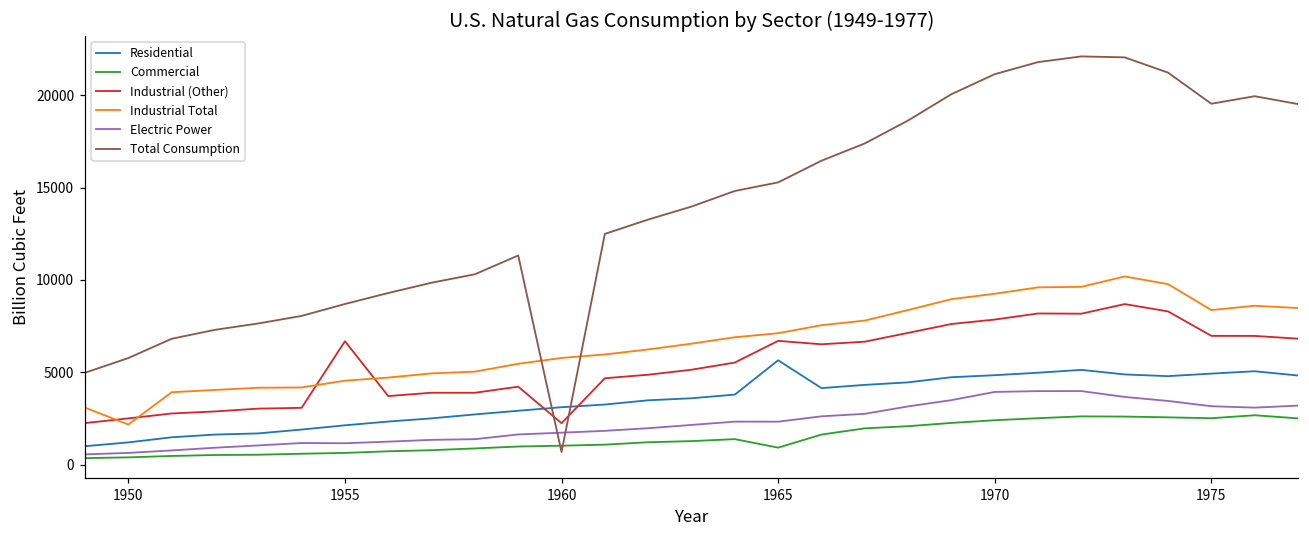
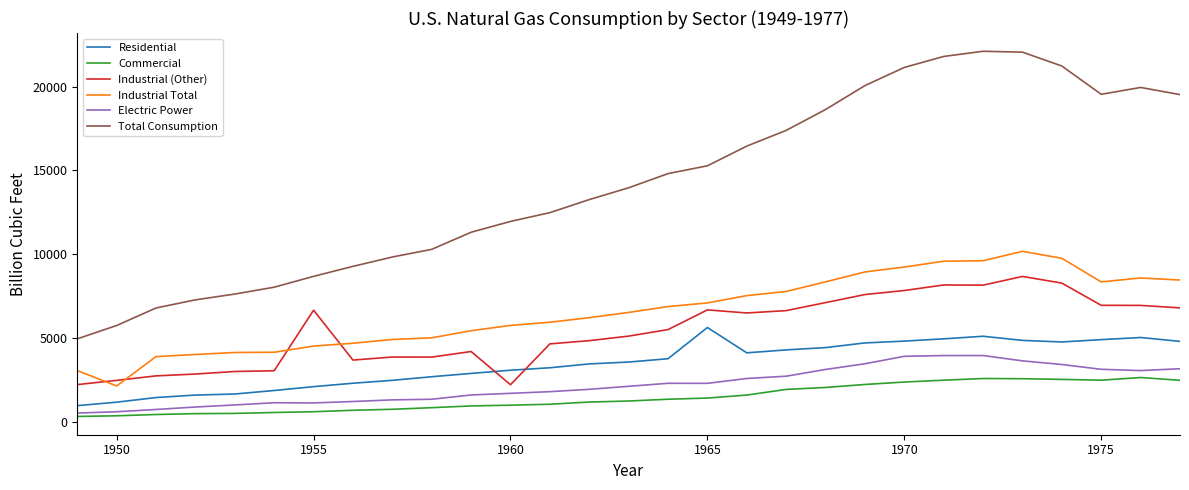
  {
    "Residential": {
      "1950": 1200,
      "1955": 2100,
      "1960": 3100,
      "1965": 5600,
      "1970": 4800,
      "1975": 4900
    },
    "Commercial": {
      "1950": 400,
      "1955": 600,
      "1960": 1000,
-     "1965": 900,
+     "1965": 1400,
      "1970": 2400,
      "1975": 2500
    },
    "Industrial (Other)": {
      "1950": 2500,
      "1955": 6700,
      "1960": 2200,
      "1965": 6700,
      "1970": 7900,
      "1975": 7000
    },
    "Industrial Total": {
      "1950": 2200,
      "1955": 4500,
      "1960": 5800,
      "1965": 7100,
      "1970": 9200,
      "1975": 8400
    },
    "Electric Power": {
      "1950": 600,
      "1955": 1200,
      "1960": 1700,
      "1965": 2300,
      "1970": 3900,
      "1975": 3200
    },
    "Total Consumption": {
      "1950": 5800,
      "1955": 8700,
-     "1960": 700,
+     "1960": 12000,
      "1965": 15300,
      "1970": 21100,
      "1975": 19500
    }
  }
